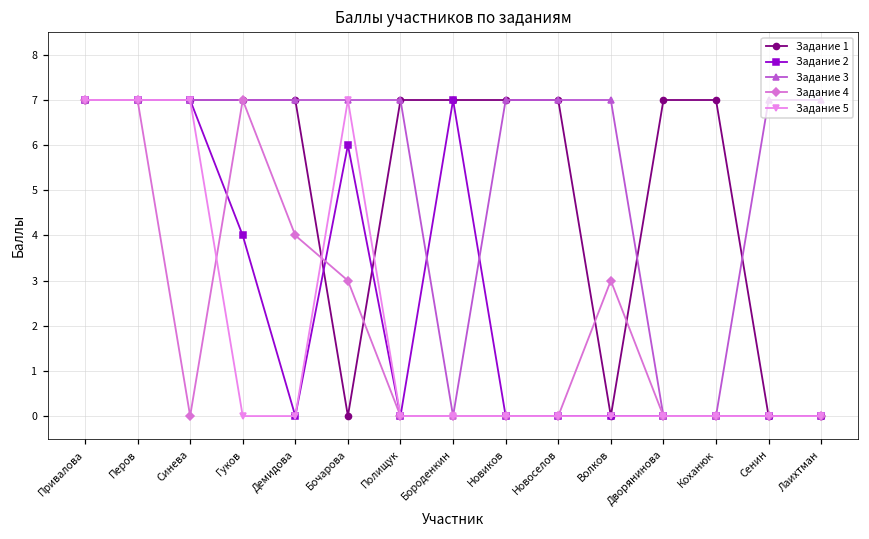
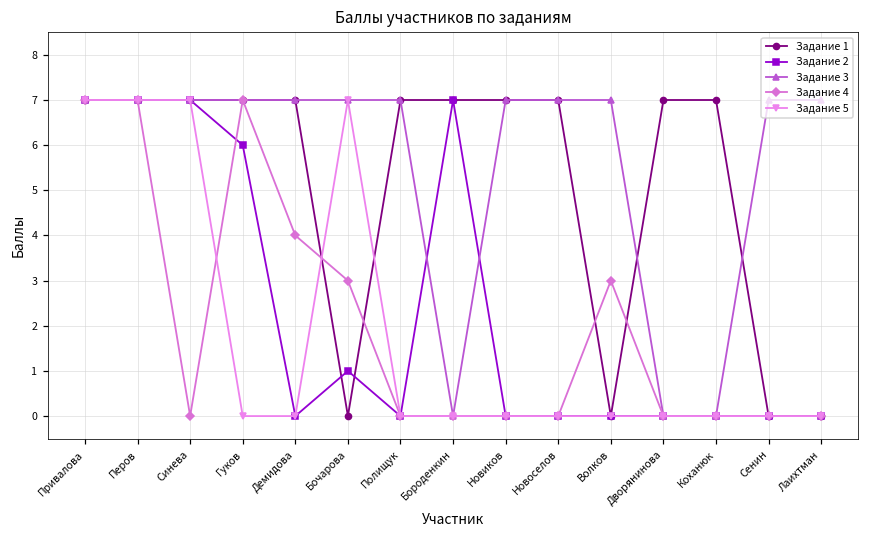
  {
    "Задание 1": {
      "Бочарова": 0,
      "Дворянинова": 7,
      "Коханюк": 7
    },
    "Задание 2": {
-     "Гуков": 4,
-     "Бочарова": 6
+     "Гуков": 6,
+     "Бочарова": 1
    }
  }
